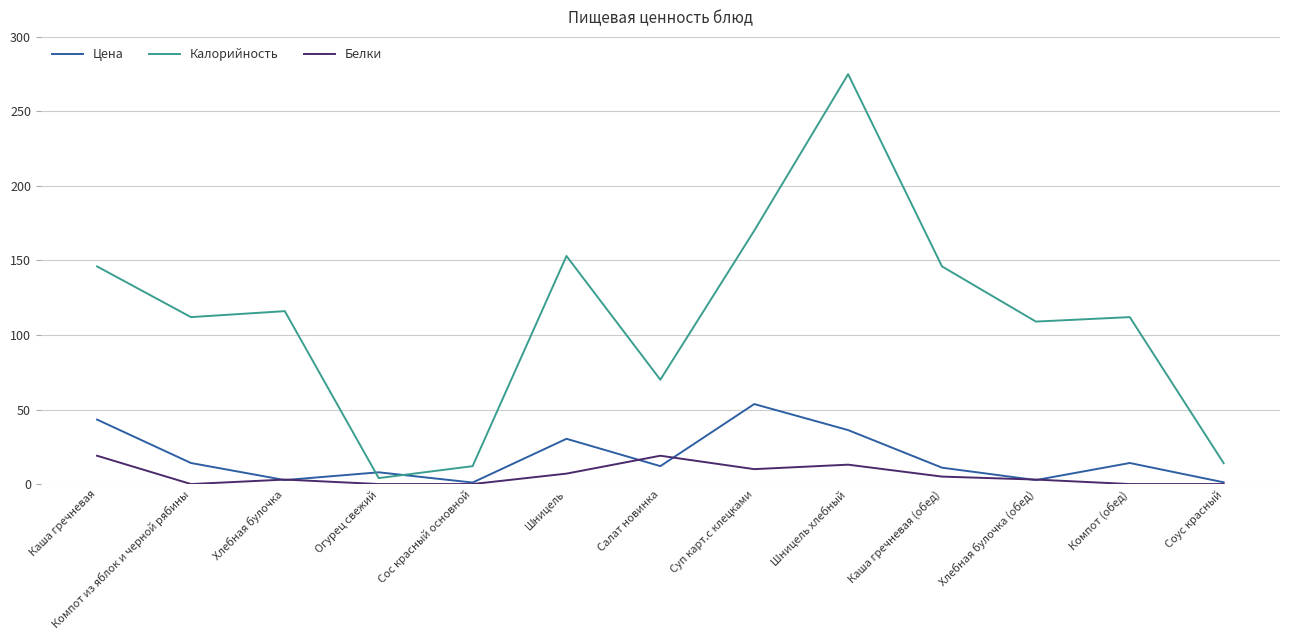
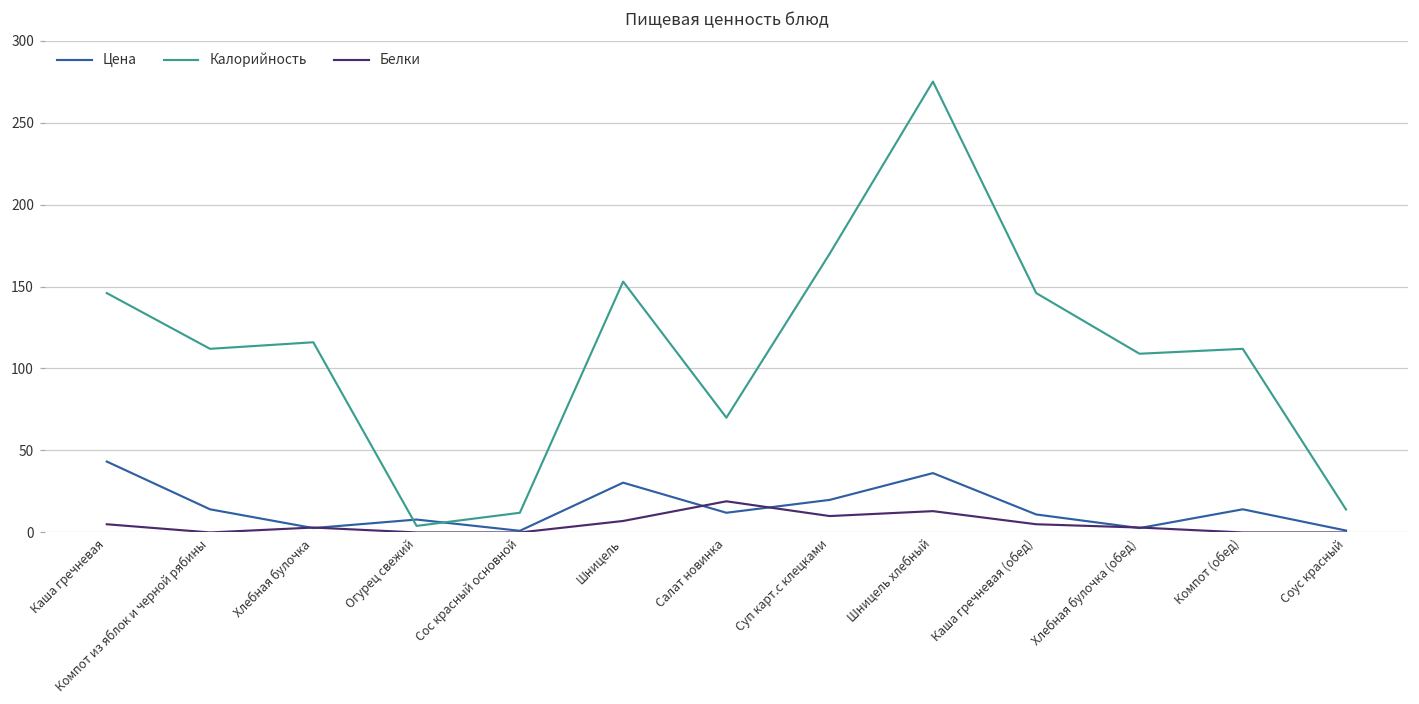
  {
    "Цена": {
      "Каша гречневая": 43,
      "Компот из яблок и черной рябины": 14,
      "Огурец свежий": 8,
      "Шницель": 30,
      "Салат новинка": 12,
-     "Суп карт.с клецками": 54,
+     "Суп карт.с клецками": 20,
      "Шницель хлебный": 36,
      "Каша гречневая (обед)": 11,
      "Компот (обед)": 14
    },
    "Калорийность": {
      "Каша гречневая": 146,
      "Компот из яблок и черной рябины": 112,
      "Хлебная булочка": 116,
      "Огурец свежий": 4,
      "Сос красный основной": 12,
      "Шницель": 153,
      "Салат новинка": 70,
      "Суп карт.с клецками": 170,
      "Шницель хлебный": 275,
      "Каша гречневая (обед)": 146,
      "Хлебная булочка (обед)": 109,
      "Компот (обед)": 112,
      "Соус красный": 14
    },
    "Белки": {
-     "Каша гречневая": 19,
+     "Каша гречневая": 5,
      "Компот из яблок и черной рябины": 0,
      "Огурец свежий": 0,
      "Шницель": 7,
      "Салат новинка": 19,
      "Суп карт.с клецками": 10,
      "Шницель хлебный": 13,
      "Каша гречневая (обед)": 5,
      "Компот (обед)": 0
    }
  }
